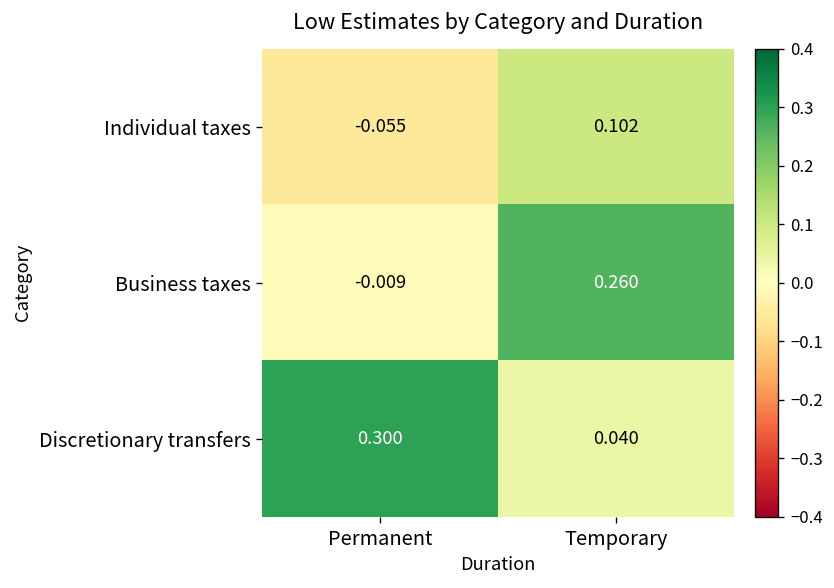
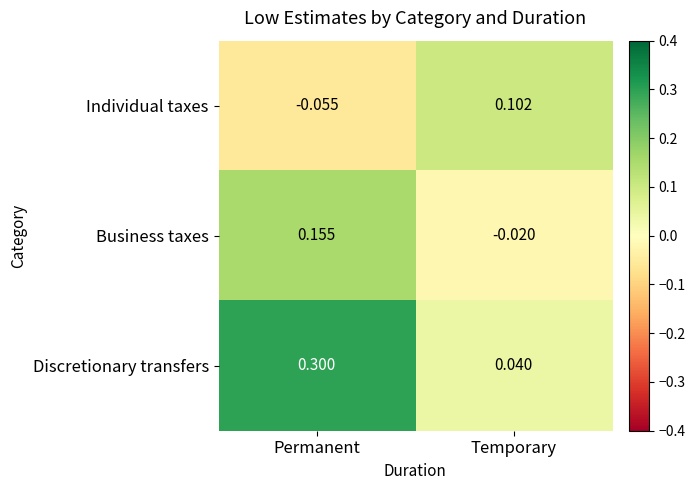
  {
    "Individual taxes": {
      "Permanent": -0.055,
      "Temporary": 0.102
    },
    "Business taxes": {
-     "Permanent": -0.009,
-     "Temporary": 0.260
+     "Permanent": 0.155,
+     "Temporary": -0.020
    },
    "Discretionary transfers": {
      "Permanent": 0.300,
      "Temporary": 0.040
    }
  }
